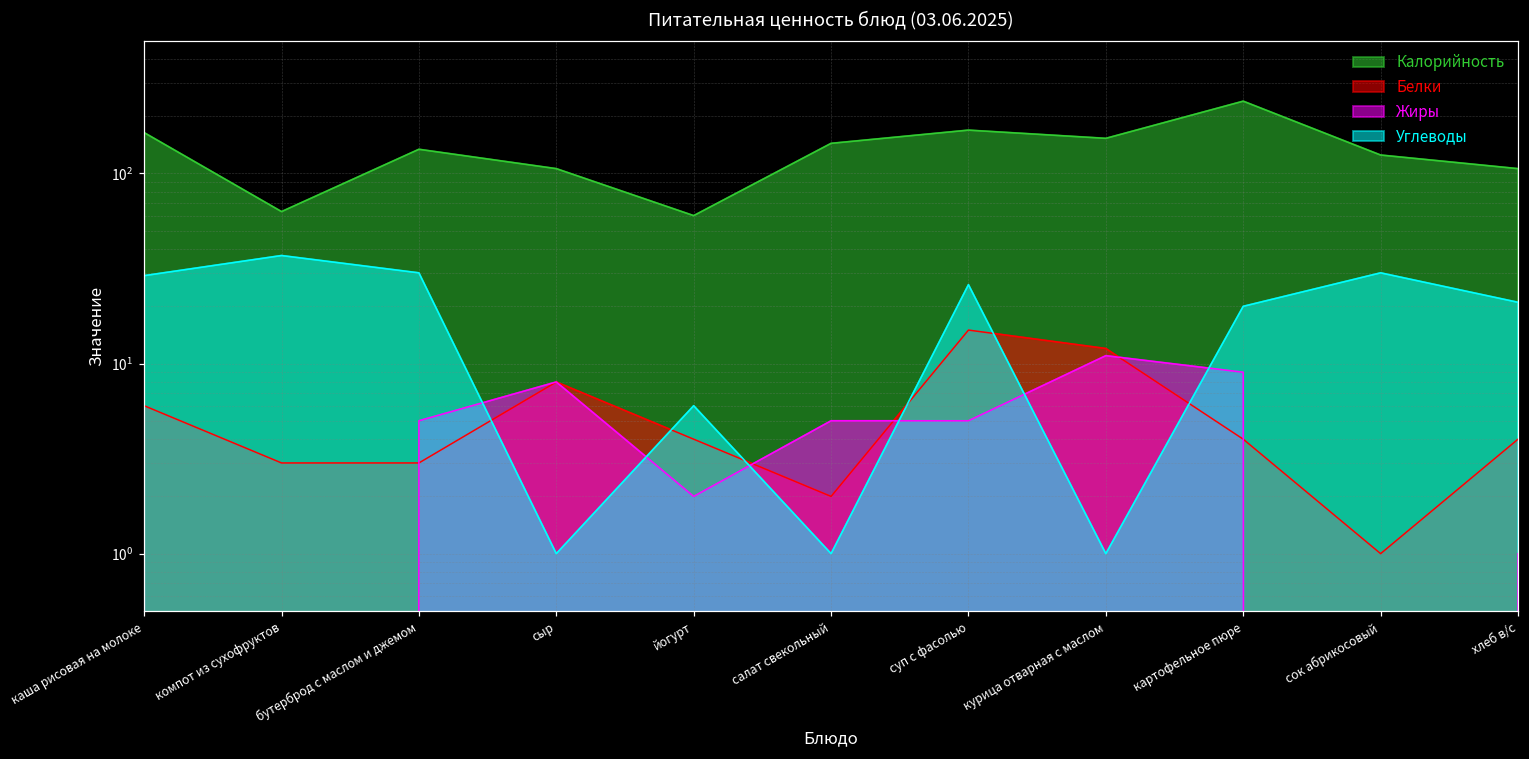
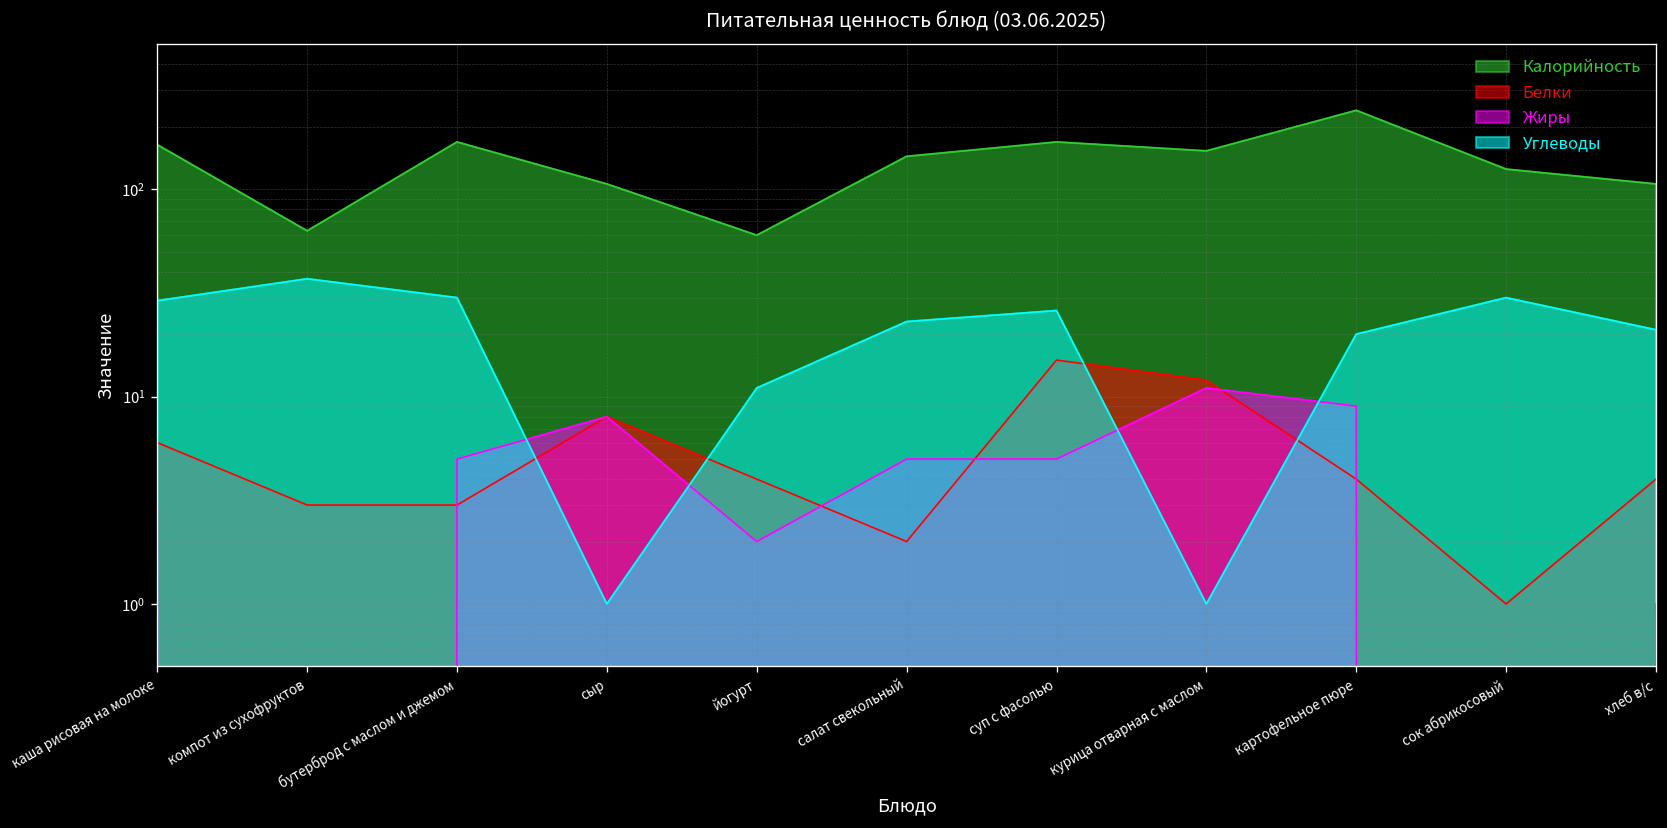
  {
    "Калорийность": {
      "каша рисовая на молоке": 160,
      "компот из сухофруктов": 63,
-     "бутерброд с маслом и джемом": 130,
+     "бутерброд с маслом и джемом": 170,
      "сыр": 110,
      "йогурт": 60,
      "салат свекольный": 140,
      "суп с фасолью": 170,
      "курица отварная с маслом": 150,
      "картофельное пюре": 240,
      "сок абрикосовый": 130,
      "хлеб в/с": 110
    },
    "Белки": {
      "каша рисовая на молоке": 6,
      "компот из сухофруктов": 3,
      "бутерброд с маслом и джемом": 3,
      "йогурт": 4,
      "салат свекольный": 2,
      "суп с фасолью": 15,
      "курица отварная с маслом": 12,
      "картофельное пюре": 4,
      "сок абрикосовый": 1,
      "хлеб в/с": 4
    },
    "Жиры": {
      "каша рисовая на молоке": 3,
      "бутерброд с маслом и джемом": 5,
      "йогурт": 2,
      "салат свекольный": 5,
      "суп с фасолью": 5,
      "курица отварная с маслом": 11,
      "картофельное пюре": 9,
      "хлеб в/с": 1
    },
    "Углеводы": {
      "каша рисовая на молоке": 29,
      "компот из сухофруктов": 37,
      "бутерброд с маслом и джемом": 30,
      "сыр": 1,
-     "йогурт": 6,
-     "салат свекольный": 1,
+     "йогурт": 11,
+     "салат свекольный": 23,
      "суп с фасолью": 26,
      "курица отварная с маслом": 1,
      "картофельное пюре": 20,
      "сок абрикосовый": 30,
      "хлеб в/с": 21
    }
  }
